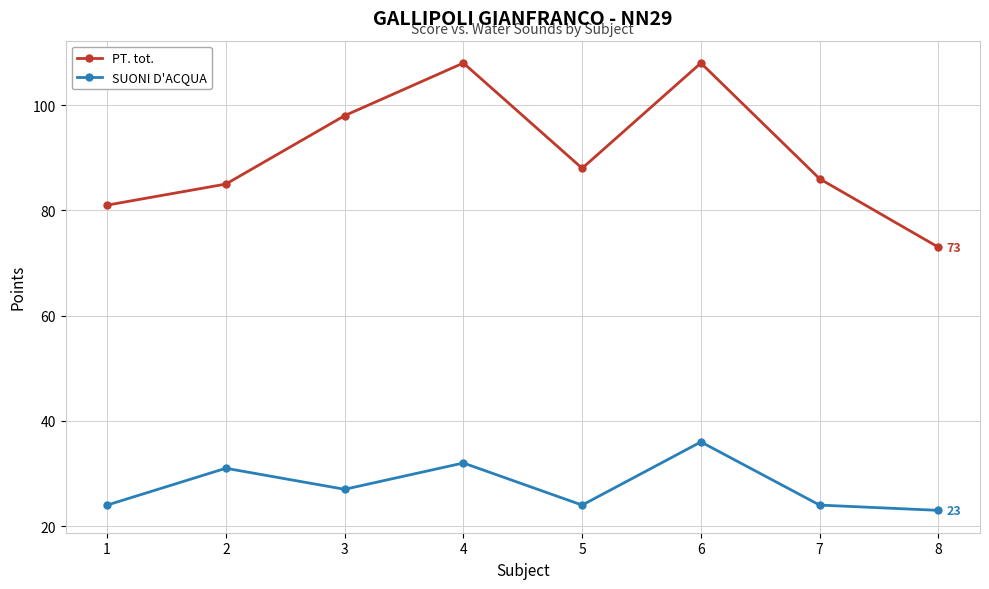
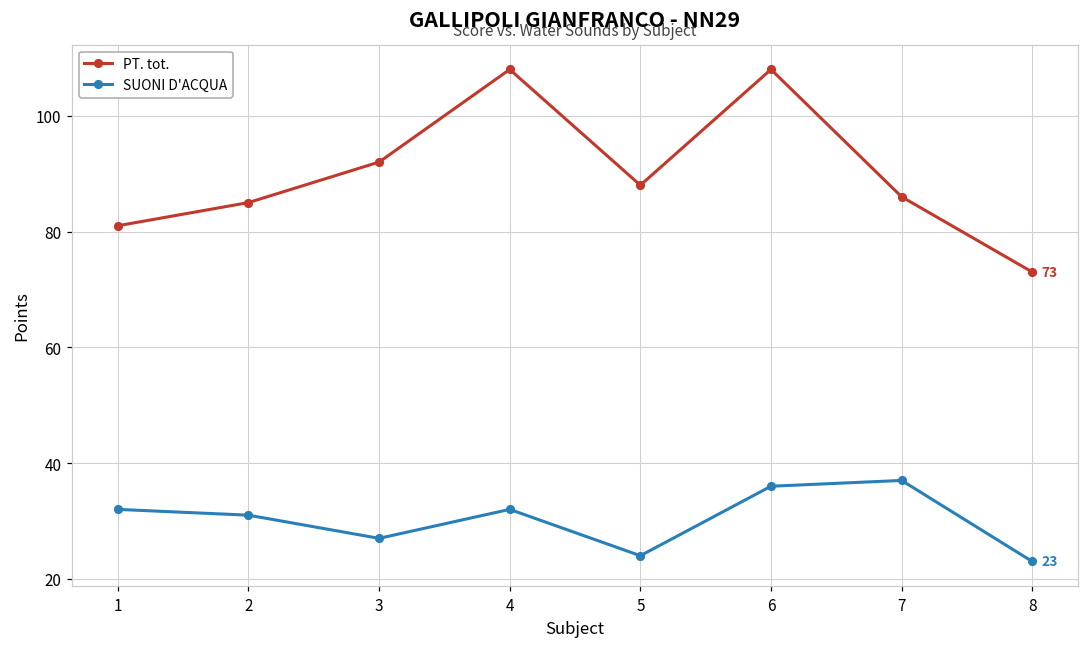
  {
    "PT. tot.": {
      "1": 81,
      "2": 85,
-     "3": 98,
+     "3": 92,
      "4": 108,
      "5": 88,
      "6": 108,
      "7": 86
    },
    "SUONI D'ACQUA": {
-     "1": 24,
+     "1": 32,
      "2": 31,
      "3": 27,
      "4": 32,
      "5": 24,
      "6": 36,
-     "7": 24
+     "7": 37
    }
  }
